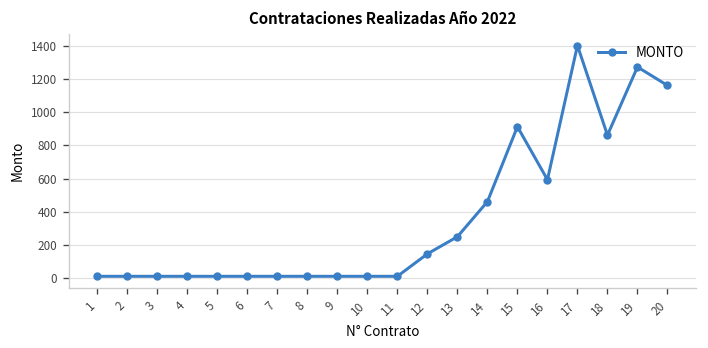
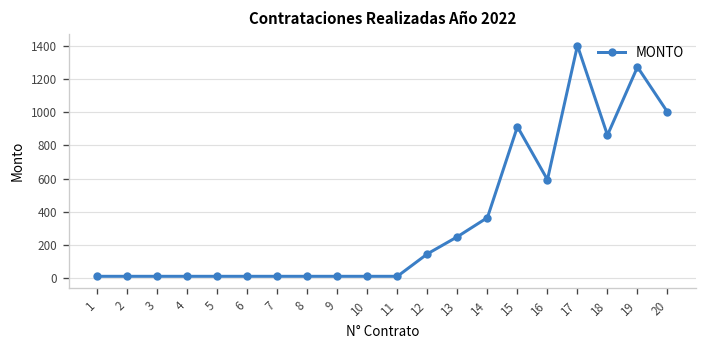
  {
    "1": 10,
    "2": 10,
    "3": 10,
    "4": 10,
    "5": 10,
    "6": 10,
    "7": 10,
    "8": 10,
    "9": 10,
    "10": 10,
    "11": 10,
    "12": 150,
    "13": 250,
-   "14": 460,
+   "14": 370,
    "15": 910,
    "16": 590,
    "17": 1400,
    "18": 860,
    "19": 1270,
-   "20": 1160
+   "20": 1000
  }
